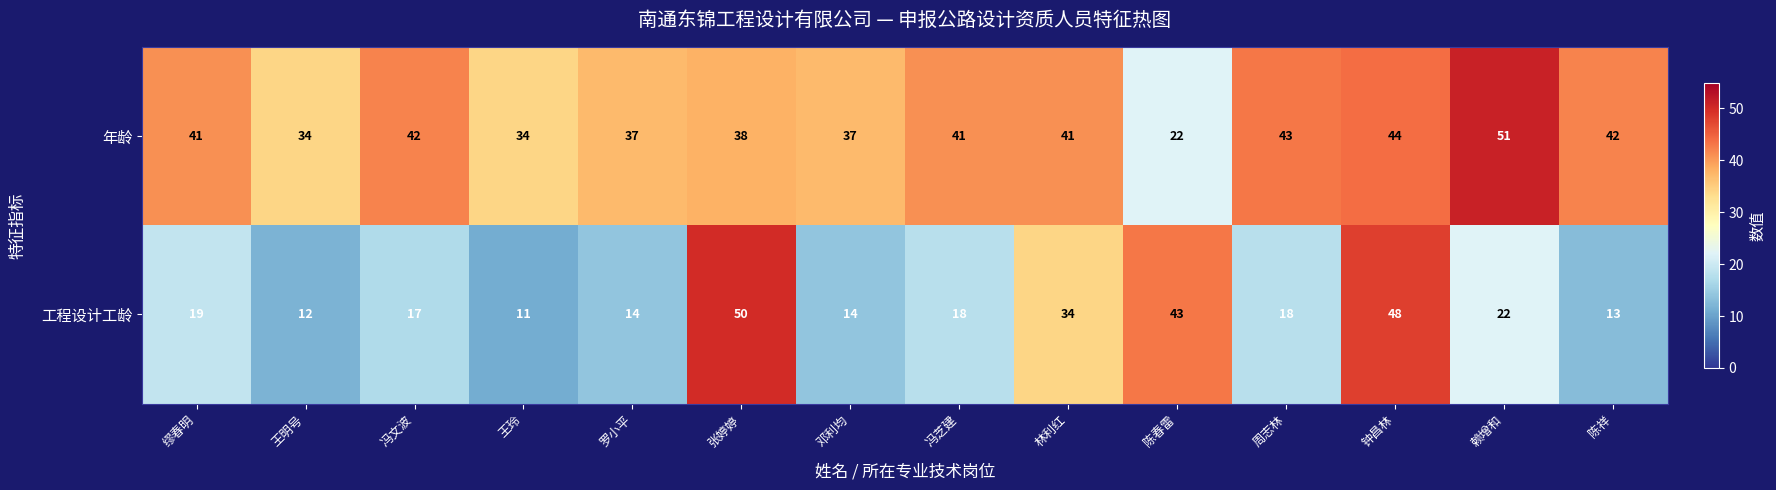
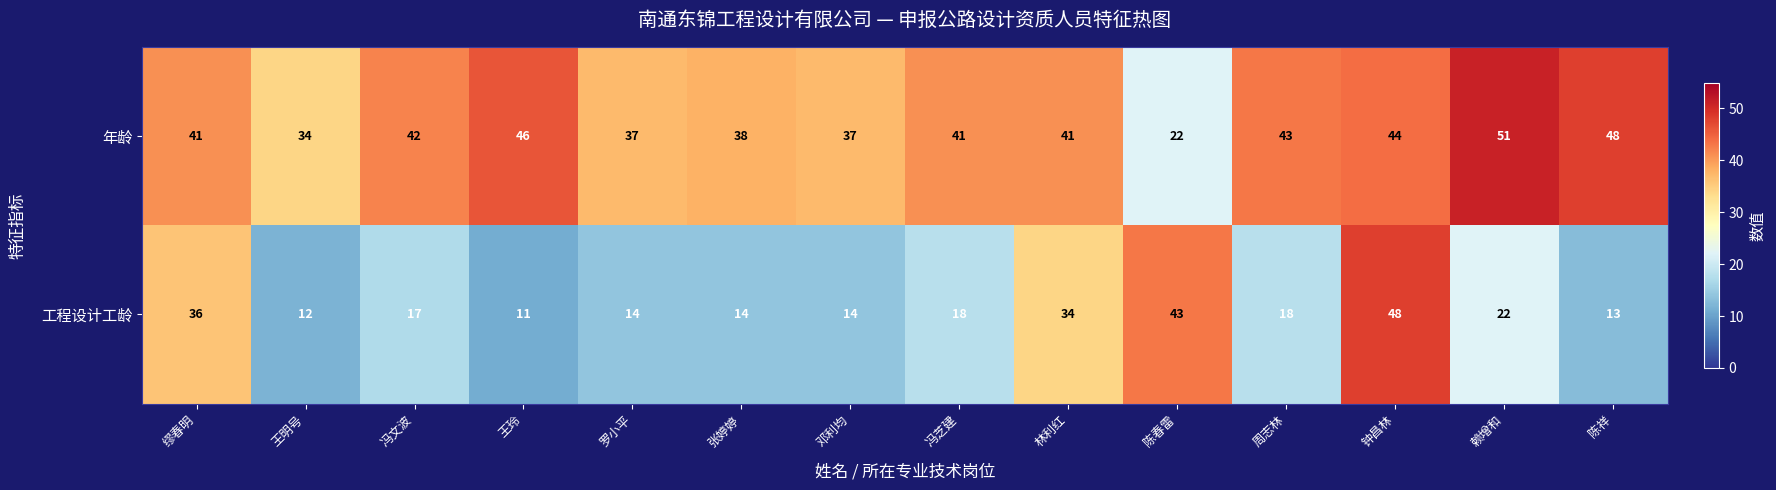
  {
    "年龄": {
      "缪春明": 41,
      "王明号": 34,
      "冯文波": 42,
-     "王玲": 34,
+     "王玲": 46,
      "罗小平": 37,
      "张婷婷": 38,
      "邓利均": 37,
      "冯芝建": 41,
      "林利红": 41,
      "陈春雷": 22,
      "周志林": 43,
      "钟昌林": 44,
      "赖增和": 51,
-     "陈祥": 42
+     "陈祥": 48
    },
    "工程设计工龄": {
-     "缪春明": 19,
+     "缪春明": 36,
      "王明号": 12,
      "冯文波": 17,
      "王玲": 11,
      "罗小平": 14,
-     "张婷婷": 50,
+     "张婷婷": 14,
      "邓利均": 14,
      "冯芝建": 18,
      "林利红": 34,
      "陈春雷": 43,
      "周志林": 18,
      "钟昌林": 48,
      "赖增和": 22,
      "陈祥": 13
    }
  }
